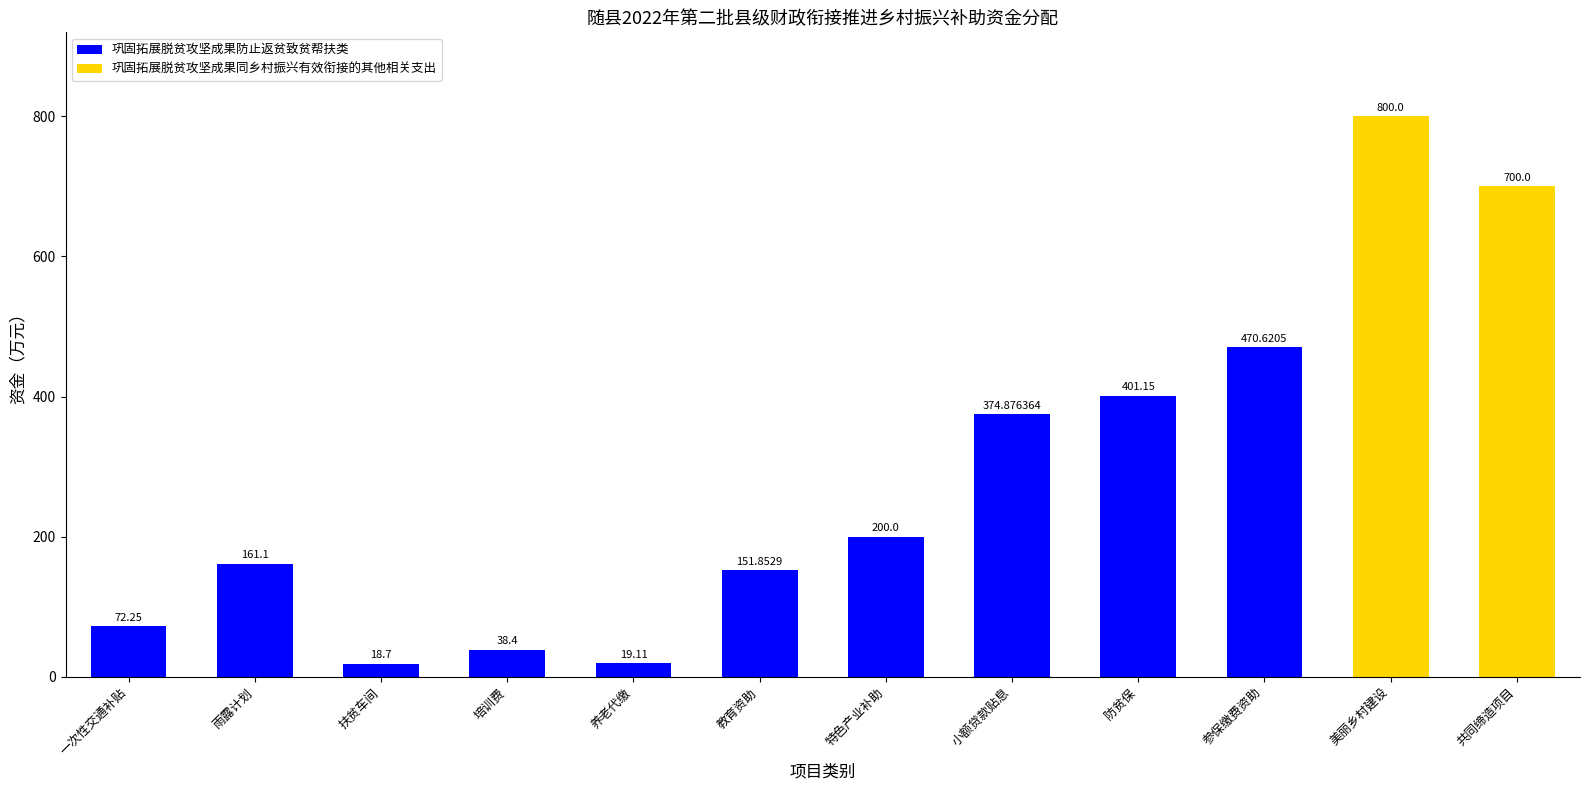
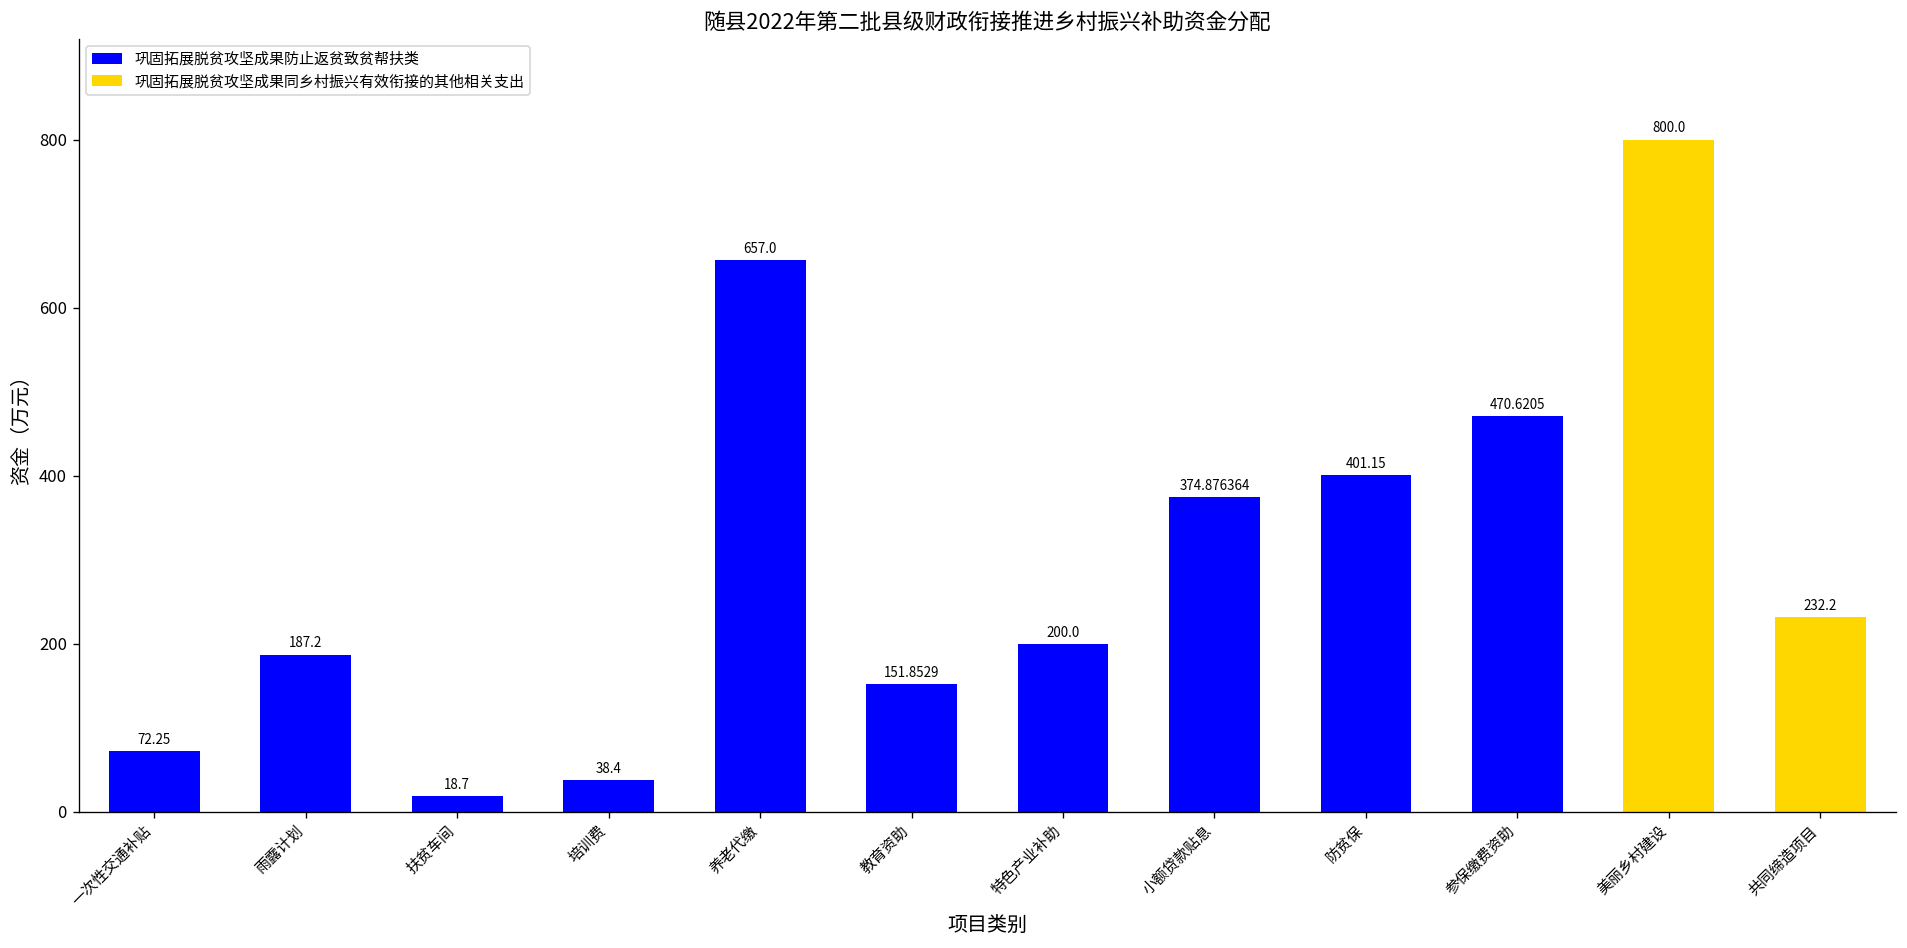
  {
    "一次性交通补贴": 72.25,
-   "雨露计划": 161.1,
+   "雨露计划": 187.2,
    "扶贫车间": 18.7,
    "培训费": 38.4,
-   "养老代缴": 19.11,
+   "养老代缴": 657.0,
    "教育资助": 151.8529,
    "特色产业补助": 200.0,
    "小额贷款贴息": 374.876364,
    "防贫保": 401.15,
    "参保缴费资助": 470.6205,
    "美丽乡村建设": 800.0,
-   "共同缔造项目": 700.0
+   "共同缔造项目": 232.2
  }
